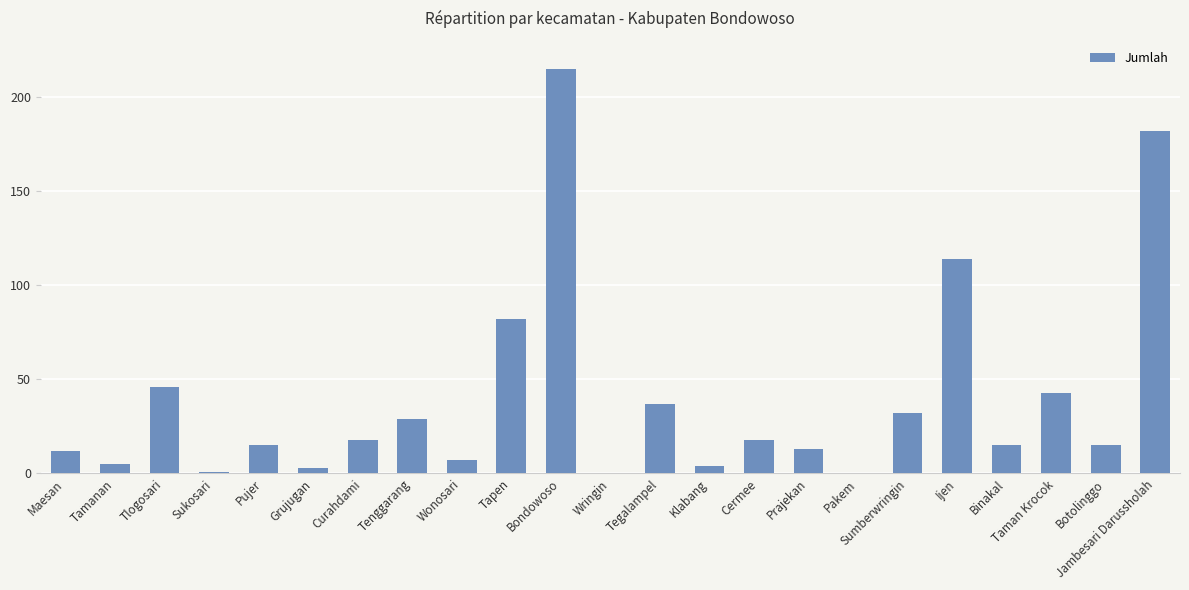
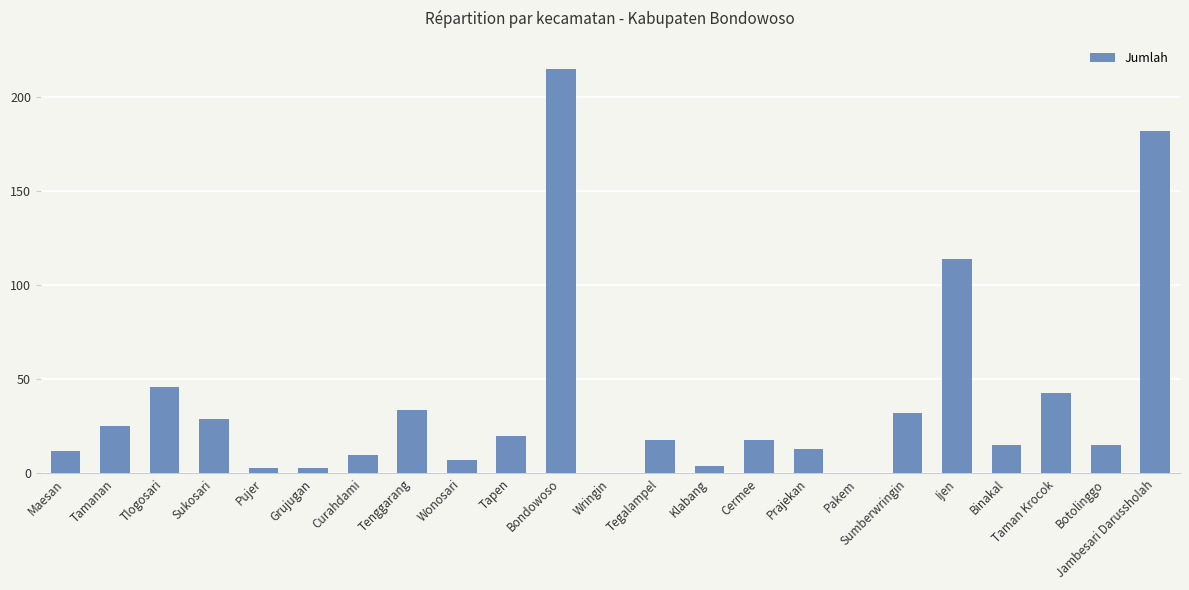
  {
    "Maesan": 12,
-   "Tamanan": 5,
+   "Tamanan": 25,
    "Tlogosari": 46,
-   "Sukosari": 1,
-   "Pujer": 15,
+   "Sukosari": 29,
+   "Pujer": 3,
    "Grujugan": 3,
-   "Curahdami": 18,
-   "Tenggarang": 29,
+   "Curahdami": 10,
+   "Tenggarang": 34,
    "Wonosari": 7,
-   "Tapen": 82,
+   "Tapen": 20,
    "Bondowoso": 215,
    "Wringin": 0,
-   "Tegalampel": 37,
+   "Tegalampel": 18,
    "Klabang": 4,
    "Cermee": 18,
    "Prajekan": 13,
    "Pakem": 0,
    "Sumberwringin": 32,
    "Ijen": 114,
    "Binakal": 15,
    "Taman Krocok": 43,
    "Botolinggo": 15,
    "Jambesari Darussholah": 182
  }
